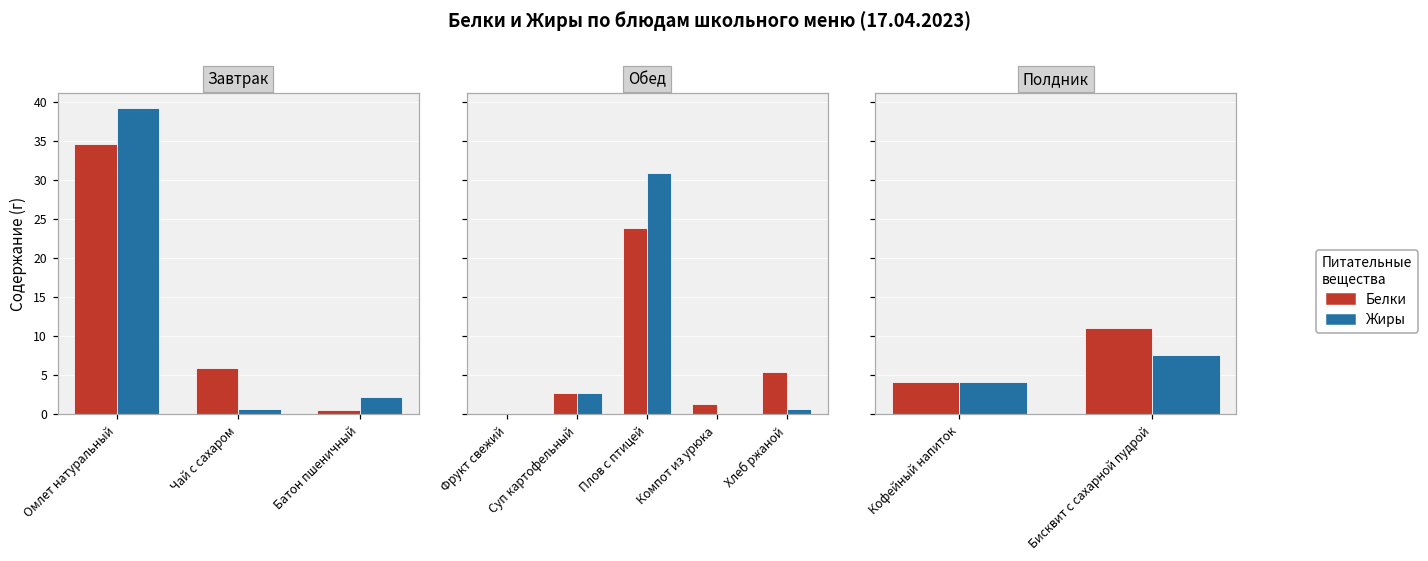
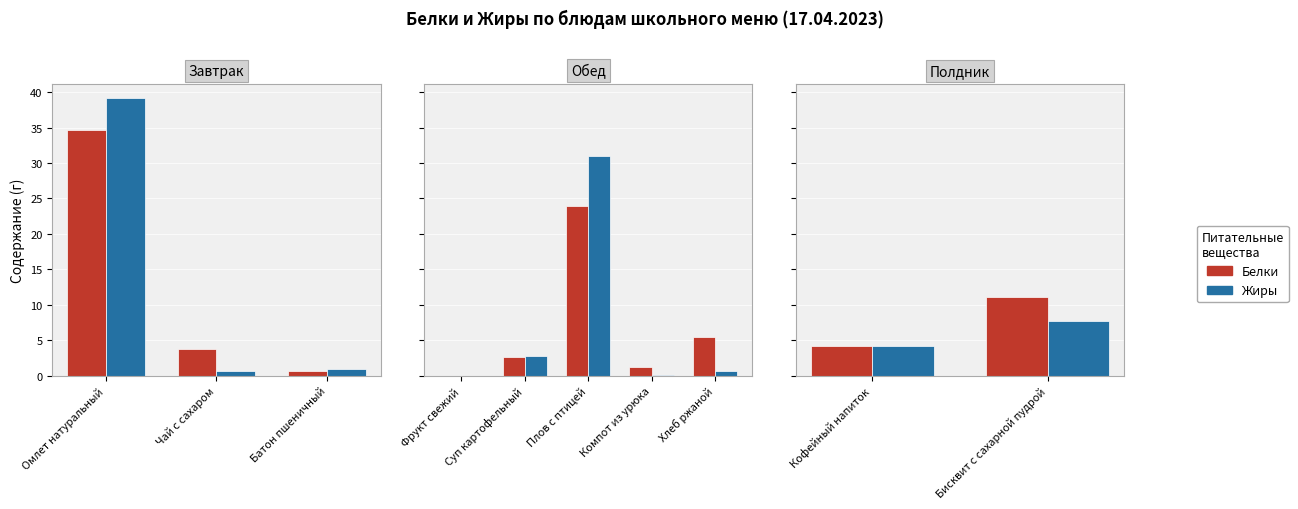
  {
    "Завтрак": {
      "Белки": {
        "Омлет натуральный": 35,
-       "Чай c сахаром": 6,
+       "Чай c сахаром": 4,
        "Батон пшеничный": 1
      },
      "Жиры": {
        "Омлет натуральный": 39,
        "Чай c сахаром": 1,
-       "Батон пшеничный": 2
+       "Батон пшеничный": 1
      }
    }
  }
